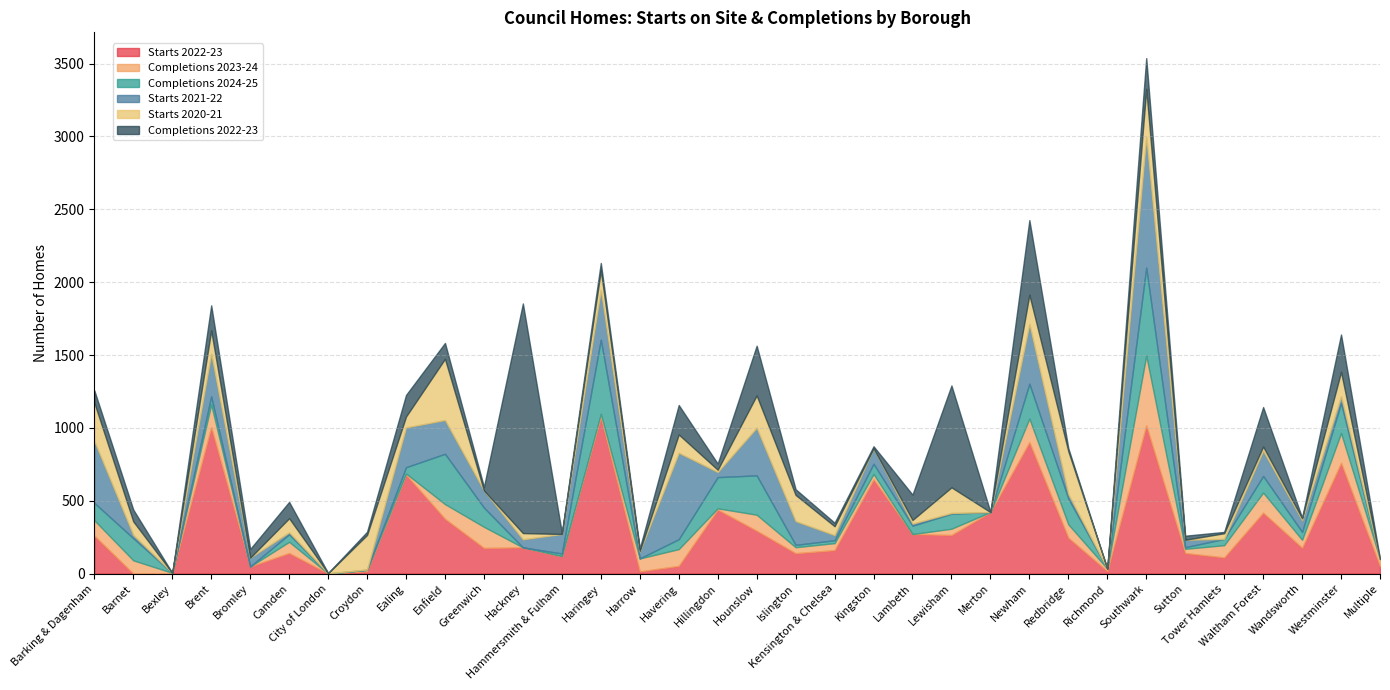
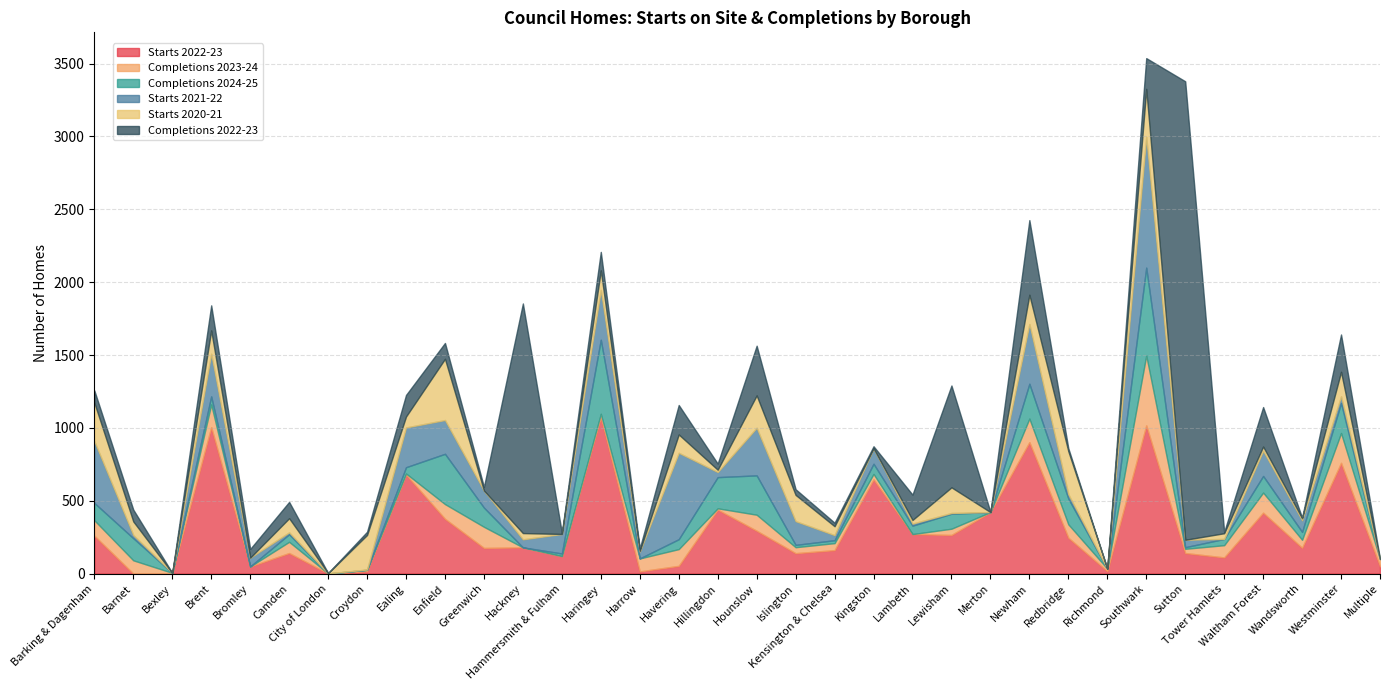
  {
    "Starts 2022-23": {
      "Barking & Dagenham": 260,
      "Barnet": 0,
      "Brent": 1010,
      "Camden": 140,
      "Enfield": 380,
      "Greenwich": 180,
      "Haringey": 1070,
      "Havering": 50,
      "Hounslow": 290,
      "Islington": 140,
      "Kensington & Chelsea": 160,
      "Kingston": 650,
      "Lewisham": 270,
      "Newham": 900,
      "Redbridge": 250,
      "Southwark": 1020,
      "Sutton": 140,
      "Tower Hamlets": 110,
      "Waltham Forest": 420,
      "Wandsworth": 180,
      "Westminster": 760,
      "Multiple": 50
    },
    "Completions 2022-23": {
      "Barking & Dagenham": 80,
      "Barnet": 80,
      "Brent": 170,
      "Bromley": 60,
      "Camden": 110,
      "Croydon": 20,
      "Ealing": 150,
      "Enfield": 110,
      "Greenwich": 30,
      "Hackney": 1580,
-     "Haringey": 50,
+     "Haringey": 130,
      "Havering": 200,
      "Hillingdon": 40,
      "Hounslow": 340,
      "Islington": 40,
      "Kensington & Chelsea": 20,
      "Lambeth": 170,
      "Lewisham": 700,
      "Newham": 510,
      "Redbridge": 20,
      "Southwark": 210,
-     "Sutton": 30,
+     "Sutton": 3150,
      "Waltham Forest": 270,
      "Westminster": 260
    }
  }
